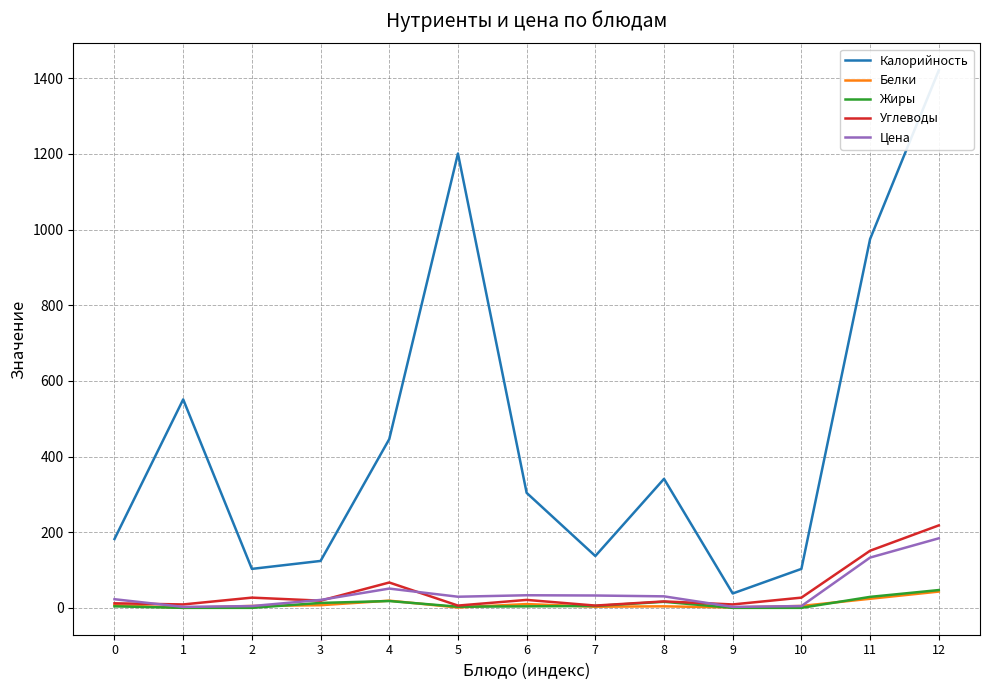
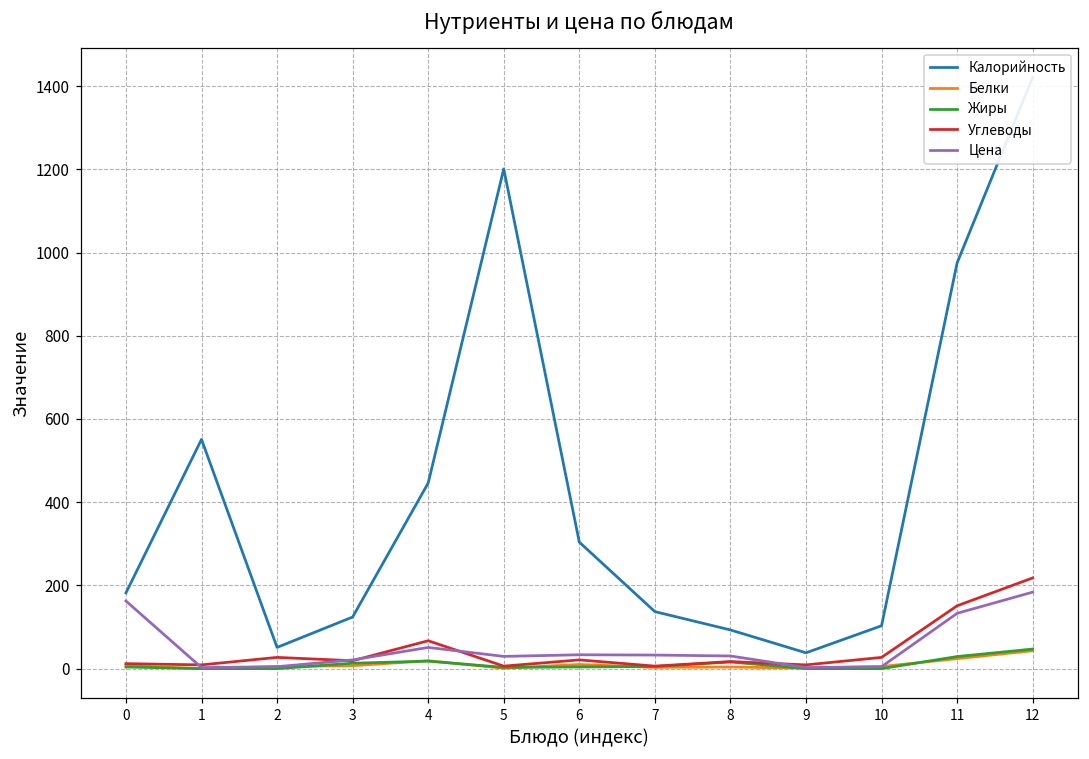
  {
    "Калорийность": {
      "0": 180,
      "1": 550,
-     "2": 100,
+     "2": 50,
      "3": 120,
      "4": 450,
      "5": 1200,
      "6": 300,
      "7": 140,
-     "8": 340,
+     "8": 90,
      "9": 40,
      "10": 100,
      "11": 980
    },
    "Белки": {
      "8": 0
    },
    "Углеводы": {
      "2": 30,
      "4": 70,
      "6": 20,
      "10": 30,
      "11": 150,
      "12": 220
    },
    "Цена": {
-     "0": 20,
+     "0": 160,
      "4": 50,
      "5": 30,
      "6": 30,
      "7": 30,
      "8": 30,
      "11": 130,
      "12": 180
    }
  }
